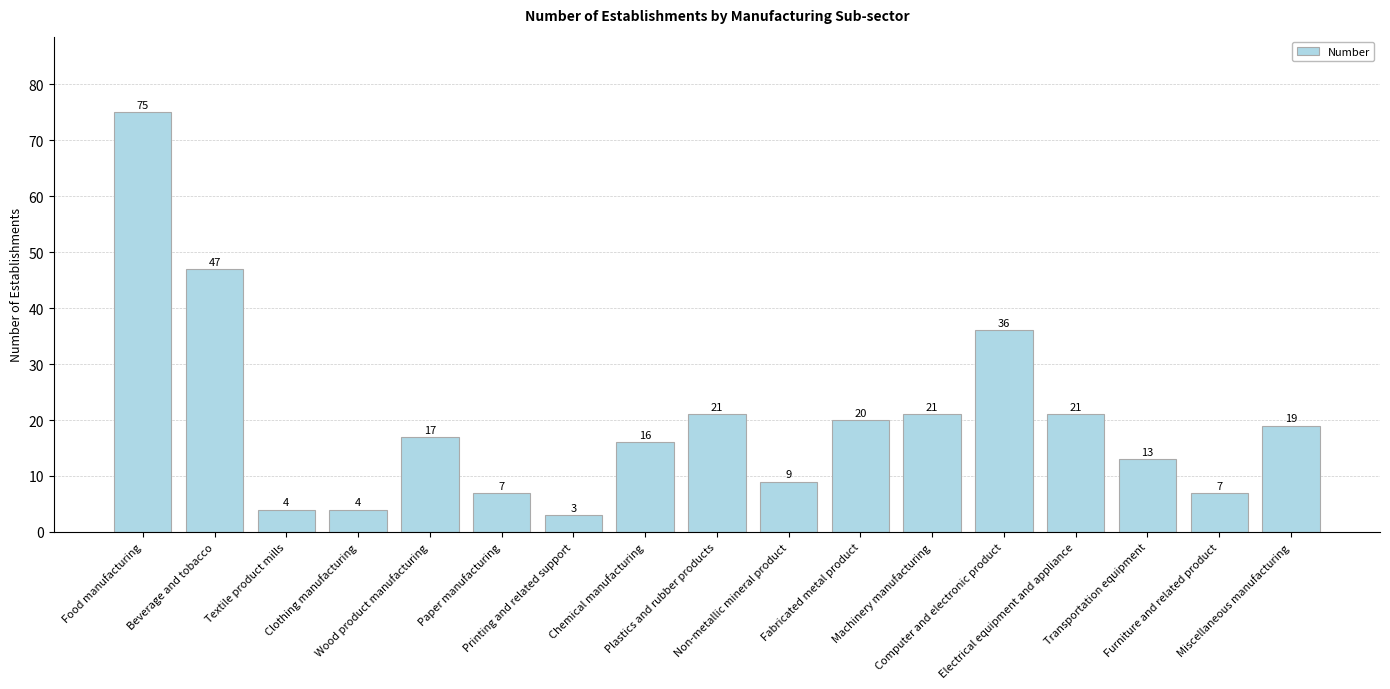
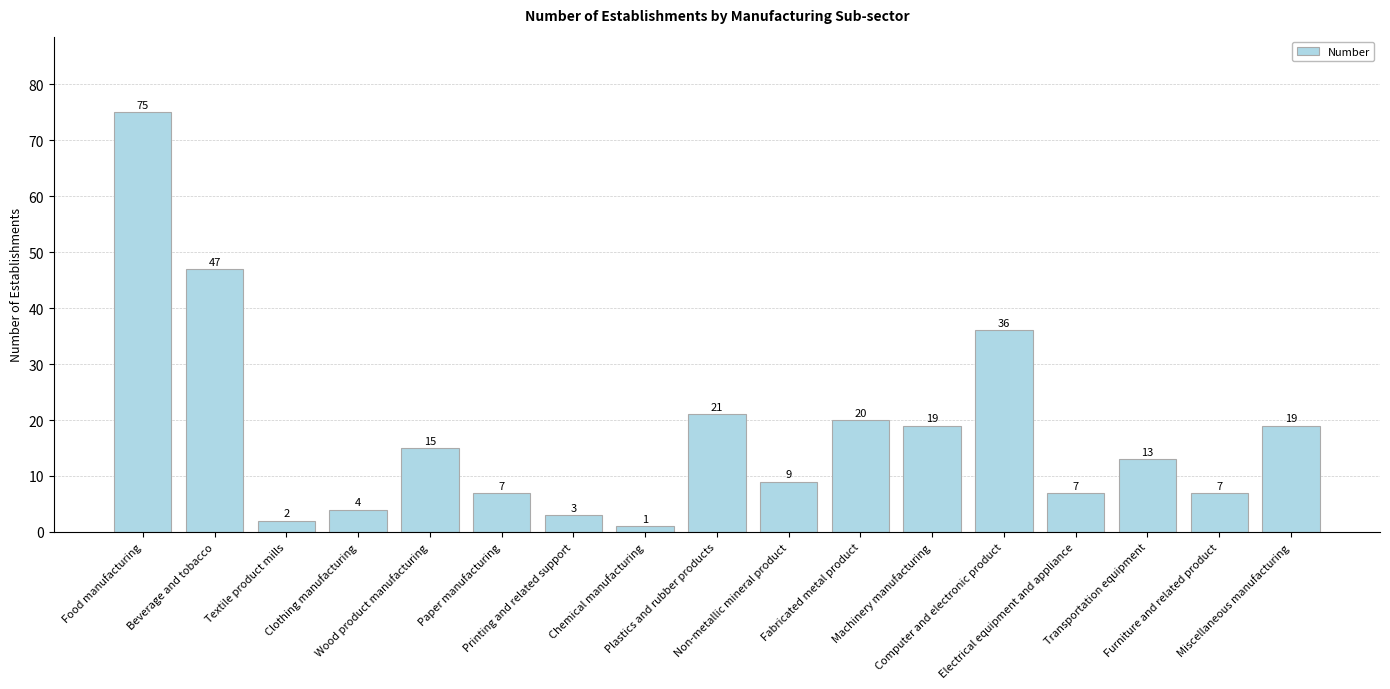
  {
    "Food manufacturing": 75,
    "Beverage and tobacco": 47,
-   "Textile product mills": 4,
+   "Textile product mills": 2,
    "Clothing manufacturing": 4,
-   "Wood product manufacturing": 17,
+   "Wood product manufacturing": 15,
    "Paper manufacturing": 7,
    "Printing and related support": 3,
-   "Chemical manufacturing": 16,
+   "Chemical manufacturing": 1,
    "Plastics and rubber products": 21,
    "Non-metallic mineral product": 9,
    "Fabricated metal product": 20,
-   "Machinery manufacturing": 21,
+   "Machinery manufacturing": 19,
    "Computer and electronic product": 36,
-   "Electrical equipment and appliance": 21,
+   "Electrical equipment and appliance": 7,
    "Transportation equipment": 13,
    "Furniture and related product": 7,
    "Miscellaneous manufacturing": 19
  }
